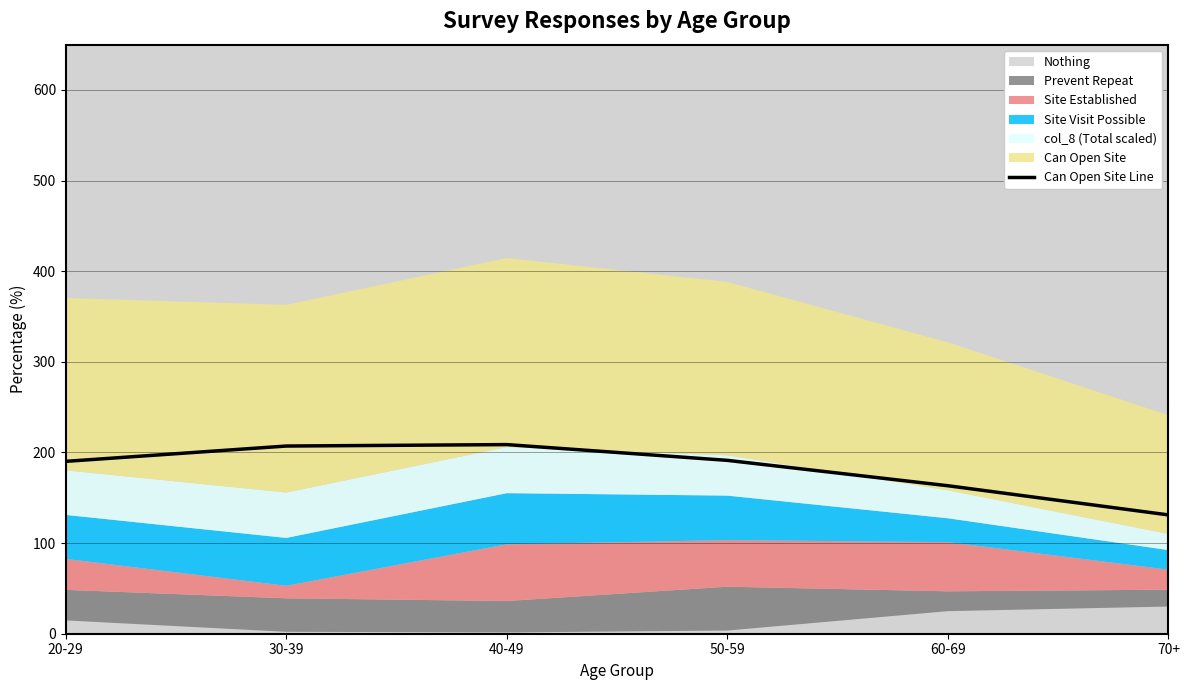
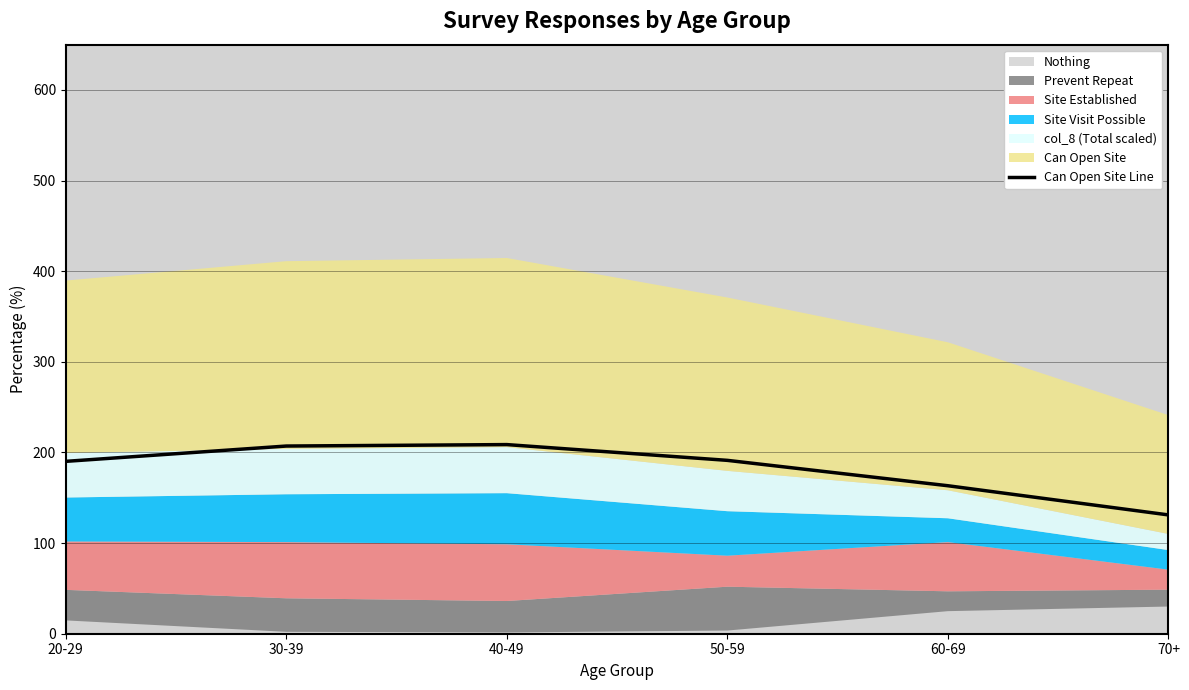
  {
    "Can Open Site Line": {
      "20-29": 190,
      "30-39": 210,
      "50-59": 190,
      "60-69": 160,
      "70+": 130
    },
    "Nothing": {
      "20-29": 10,
      "50-59": 0,
      "60-69": 20,
      "70+": 30
    },
    "Prevent Repeat": {
      "20-29": 30,
      "30-39": 40,
      "40-49": 30,
      "50-59": 50,
      "60-69": 20,
      "70+": 20
    },
    "Site Established": {
-     "20-29": 30,
-     "30-39": 10,
+     "20-29": 50,
+     "30-39": 60,
      "40-49": 60,
-     "50-59": 50,
+     "50-59": 30,
      "60-69": 50,
      "70+": 20
    },
    "Site Visit Possible": {
      "20-29": 50,
      "30-39": 50,
      "40-49": 60,
      "50-59": 50,
      "60-69": 30,
      "70+": 20
    },
    "col_8 (Total scaled)": {
      "20-29": 50,
      "30-39": 50,
      "50-59": 40,
      "60-69": 30,
      "70+": 20
    },
    "Can Open Site": {
      "20-29": 190,
      "30-39": 210,
      "40-49": 210,
      "50-59": 190,
      "60-69": 160,
      "70+": 130
    }
  }
